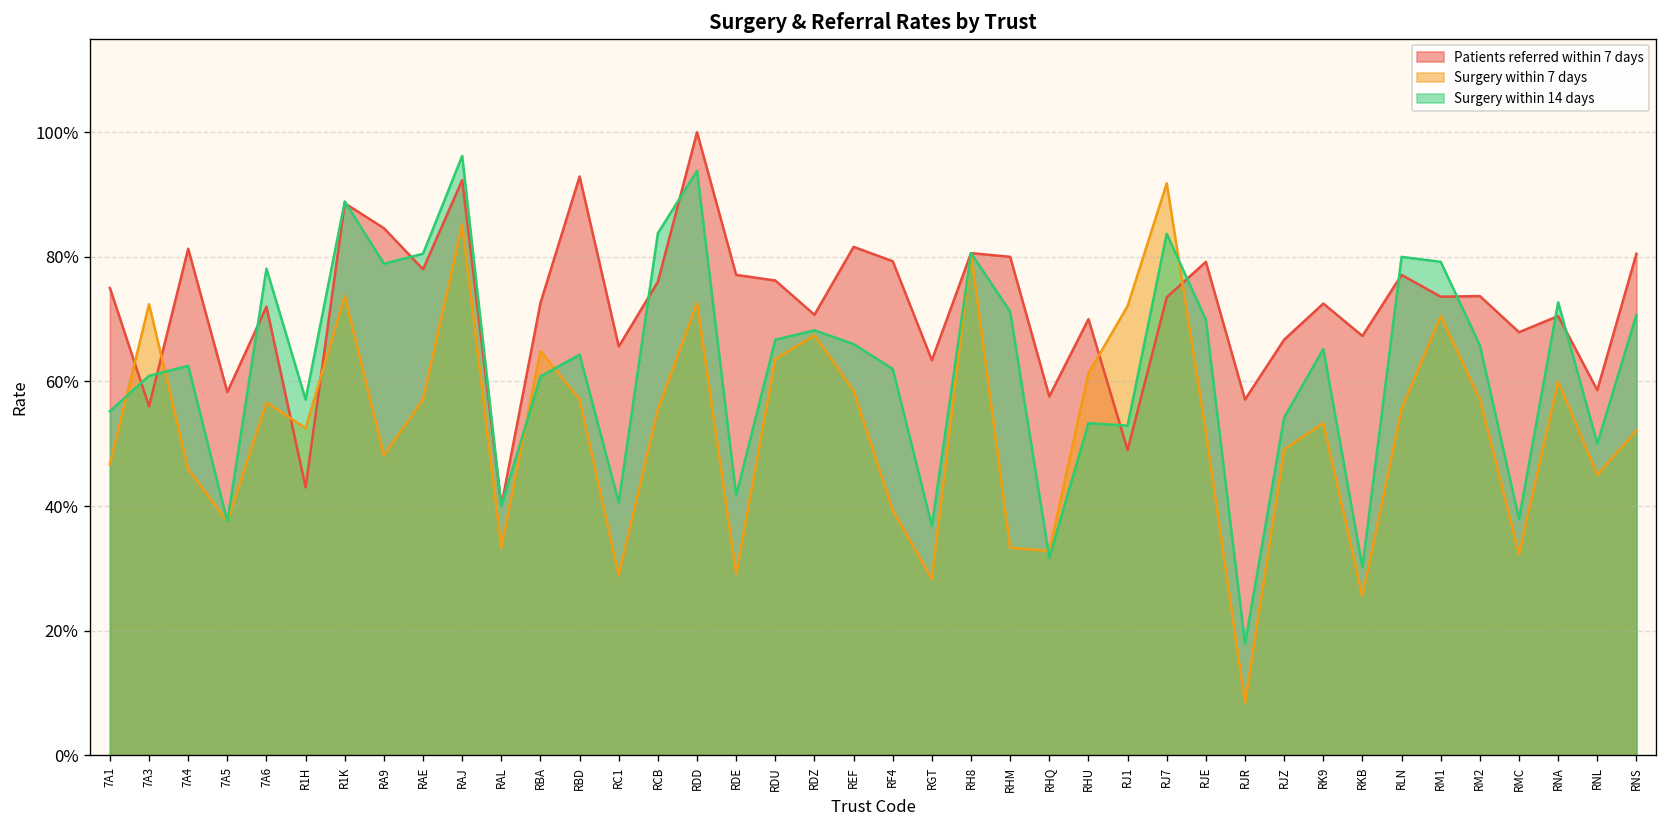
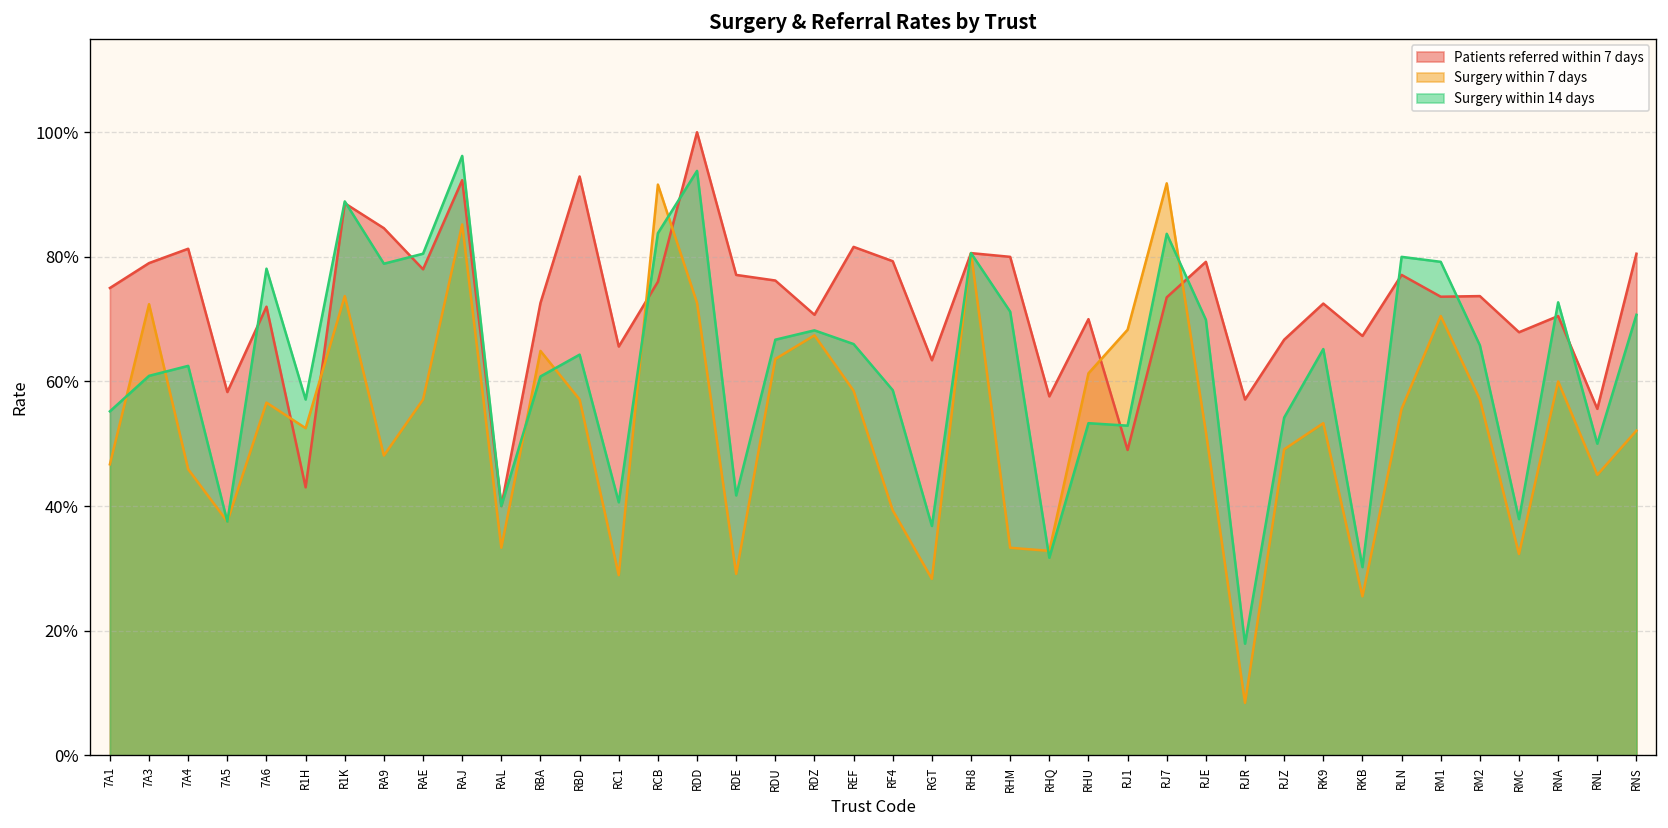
  {
    "Patients referred within 7 days": {
      "7A1": "75%",
-     "7A3": "56%",
+     "7A3": "79%",
      "7A4": "81%",
      "7A5": "58%",
      "7A6": "72%",
      "R1H": "43%",
      "RA9": "85%",
      "RAE": "78%",
      "RAJ": "92%",
      "RBA": "73%",
      "RBD": "93%",
      "RC1": "66%",
      "RCB": "76%",
      "RDD": "100%",
      "RDE": "77%",
      "RDU": "76%",
      "RDZ": "71%",
      "REF": "82%",
      "RF4": "79%",
      "RGT": "63%",
      "RHM": "80%",
      "RHQ": "58%",
      "RHU": "70%",
      "RJ1": "49%",
      "RJ7": "74%",
      "RJE": "79%",
      "RJR": "57%",
      "RJZ": "67%",
      "RK9": "73%",
      "RKB": "67%",
      "RLN": "77%",
      "RM1": "74%",
      "RM2": "74%",
      "RMC": "68%",
      "RNA": "71%",
-     "RNL": "59%",
+     "RNL": "56%",
      "RNS": "81%"
    },
    "Surgery within 7 days": {
      "7A1": "47%",
      "7A3": "72%",
      "7A4": "46%",
      "7A6": "57%",
      "R1H": "53%",
      "R1K": "74%",
      "RA9": "48%",
      "RAE": "57%",
      "RAJ": "85%",
      "RAL": "33%",
      "RBA": "65%",
      "RBD": "57%",
      "RC1": "29%",
-     "RCB": "56%",
+     "RCB": "92%",
      "RDD": "73%",
      "RDE": "29%",
      "RDU": "64%",
      "RDZ": "67%",
      "REF": "59%",
      "RF4": "39%",
      "RGT": "28%",
      "RHM": "33%",
      "RHQ": "33%",
      "RHU": "61%",
-     "RJ1": "72%",
+     "RJ1": "68%",
      "RJ7": "92%",
      "RJE": "52%",
      "RJR": "8%",
      "RJZ": "49%",
      "RK9": "53%",
      "RKB": "26%",
      "RLN": "56%",
      "RM1": "71%",
      "RM2": "57%",
      "RMC": "32%",
      "RNA": "60%",
      "RNL": "45%",
      "RNS": "52%"
    },
    "Surgery within 14 days": {
      "7A1": "55%",
      "7A3": "61%",
      "7A4": "63%",
      "7A6": "78%",
      "R1H": "57%",
      "RA9": "79%",
      "RAE": "81%",
      "RAJ": "96%",
      "RBA": "61%",
      "RBD": "64%",
      "RC1": "41%",
      "RCB": "84%",
      "RDD": "94%",
      "RDE": "42%",
      "RDU": "67%",
      "RDZ": "68%",
      "REF": "66%",
-     "RF4": "62%",
+     "RF4": "59%",
      "RGT": "37%",
      "RHM": "71%",
      "RHQ": "32%",
      "RHU": "53%",
      "RJ1": "53%",
      "RJ7": "84%",
      "RJE": "70%",
      "RJR": "18%",
      "RJZ": "54%",
      "RK9": "65%",
      "RKB": "30%",
      "RLN": "80%",
      "RM1": "79%",
      "RM2": "66%",
      "RMC": "38%",
      "RNA": "73%",
      "RNL": "50%",
      "RNS": "71%"
    }
  }
